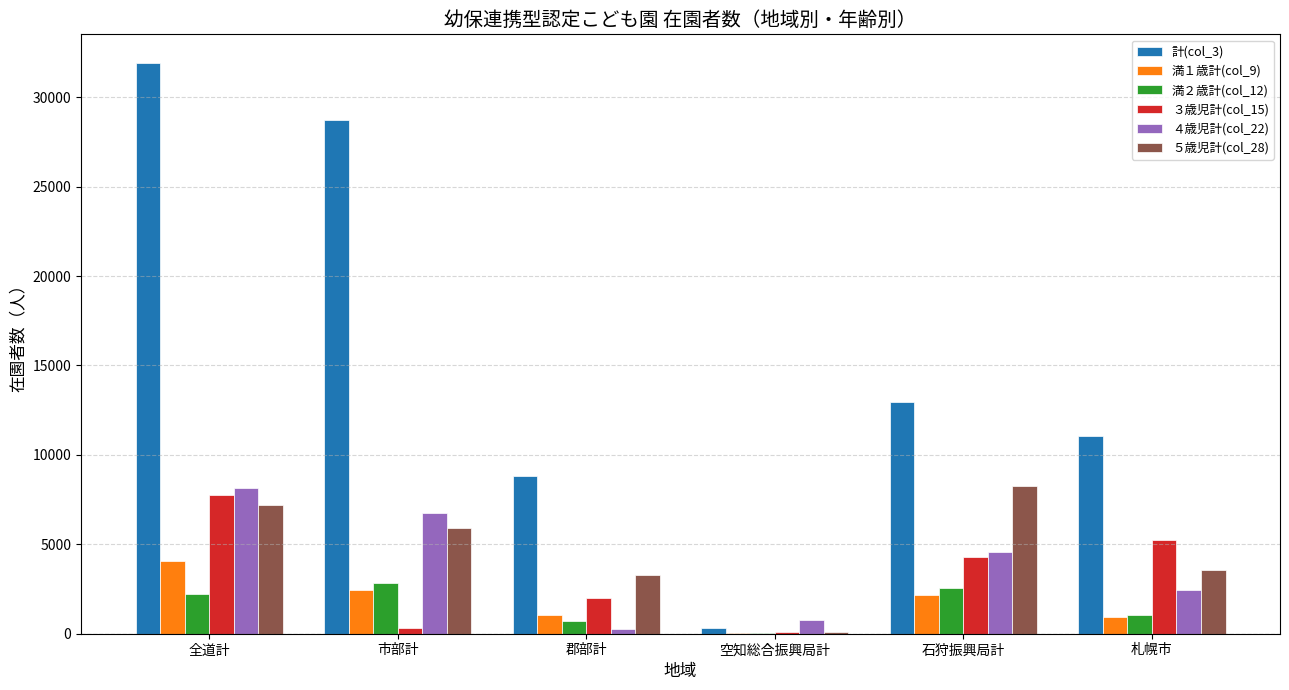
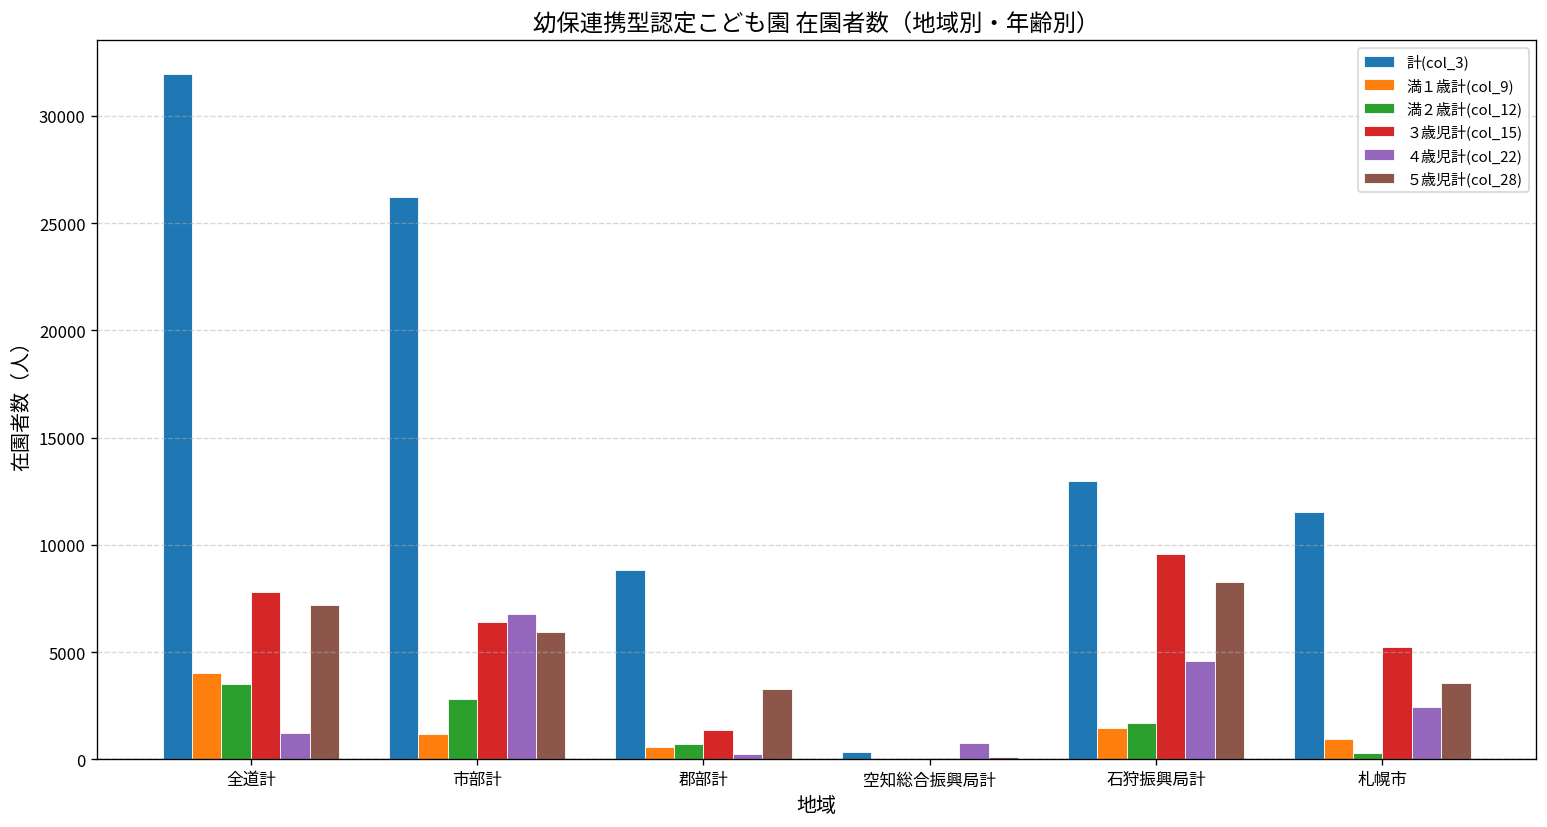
  {
    "計(col_3)": {
      "全道計": 31900,
-     "市部計": 28700,
+     "市部計": 26200,
      "郡部計": 8800,
      "空知総合振興局計": 300,
      "石狩振興局計": 13000,
-     "札幌市": 11100
+     "札幌市": 11500
    },
    "満１歳計(col_9)": {
      "全道計": 4000,
-     "市部計": 2500,
-     "郡部計": 1000,
-     "石狩振興局計": 2200,
+     "市部計": 1200,
+     "郡部計": 600,
+     "石狩振興局計": 1500,
      "札幌市": 900
    },
    "満２歳計(col_12)": {
-     "全道計": 2200,
+     "全道計": 3500,
      "市部計": 2800,
      "郡部計": 700,
-     "石狩振興局計": 2500,
-     "札幌市": 1000
+     "石狩振興局計": 1700,
+     "札幌市": 300
    },
    "３歳児計(col_15)": {
      "全道計": 7800,
-     "市部計": 300,
-     "郡部計": 2000,
-     "石狩振興局計": 4300,
+     "市部計": 6400,
+     "郡部計": 1400,
+     "石狩振興局計": 9600,
      "札幌市": 5300
    },
    "４歳児計(col_22)": {
-     "全道計": 8200,
+     "全道計": 1200,
      "市部計": 6800,
      "郡部計": 200,
      "空知総合振興局計": 700,
      "石狩振興局計": 4600,
      "札幌市": 2500
    },
    "５歳児計(col_28)": {
      "全道計": 7200,
      "市部計": 5900,
      "郡部計": 3300,
      "石狩振興局計": 8300,
      "札幌市": 3600
    }
  }
